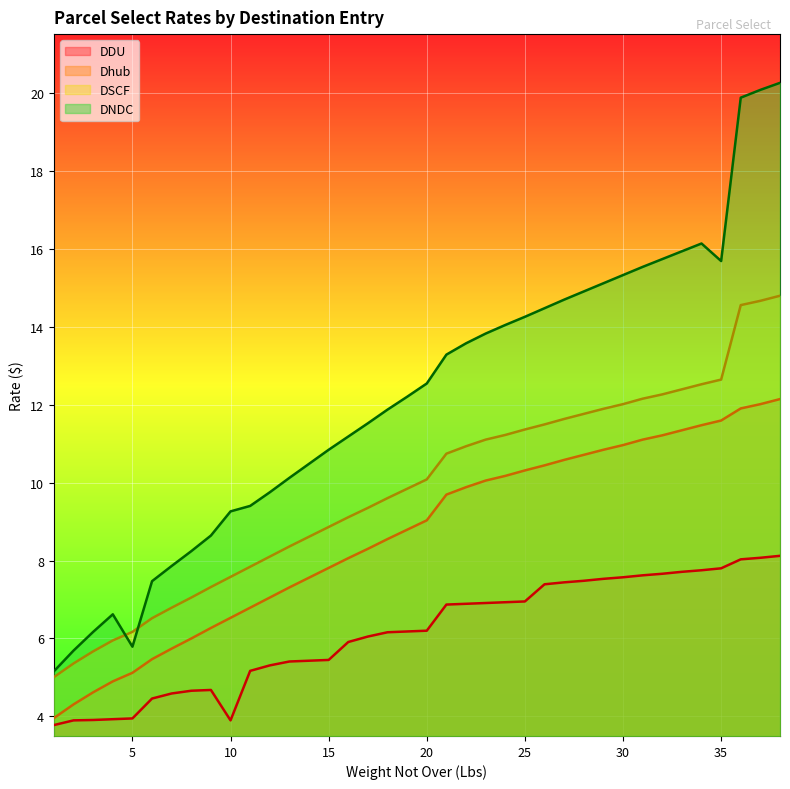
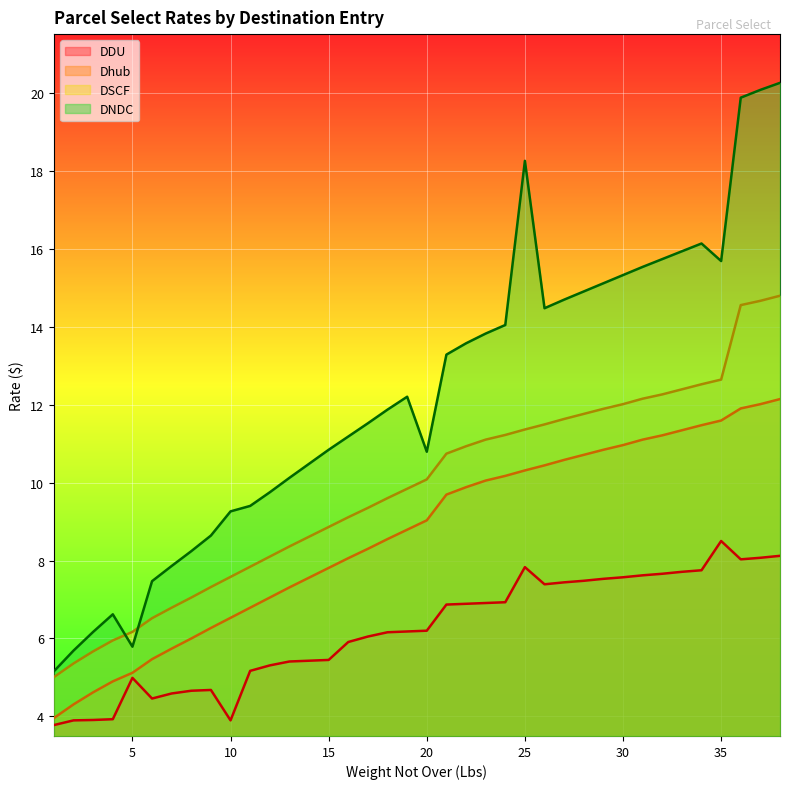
  {
    "DDU": {
-     "5": 4.0,
+     "5": 5.0,
      "10": 3.9,
      "15": 5.5,
      "20": 6.2,
-     "25": 7.0,
+     "25": 7.8,
      "30": 7.6,
-     "35": 7.8
+     "35": 8.5
    },
    "DNDC": {
      "5": 5.8,
      "10": 9.3,
      "15": 10.8,
-     "20": 12.5,
-     "25": 14.3,
+     "20": 10.8,
+     "25": 18.3,
      "30": 15.3,
      "35": 15.7
    }
  }
